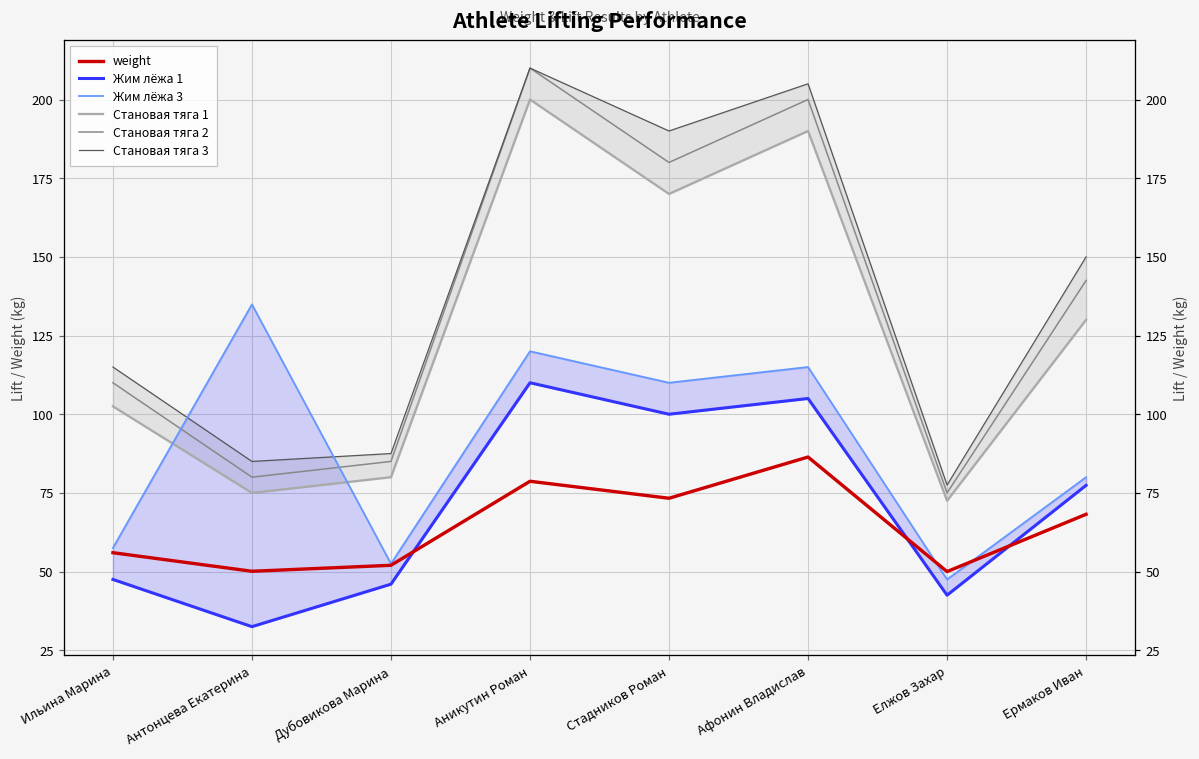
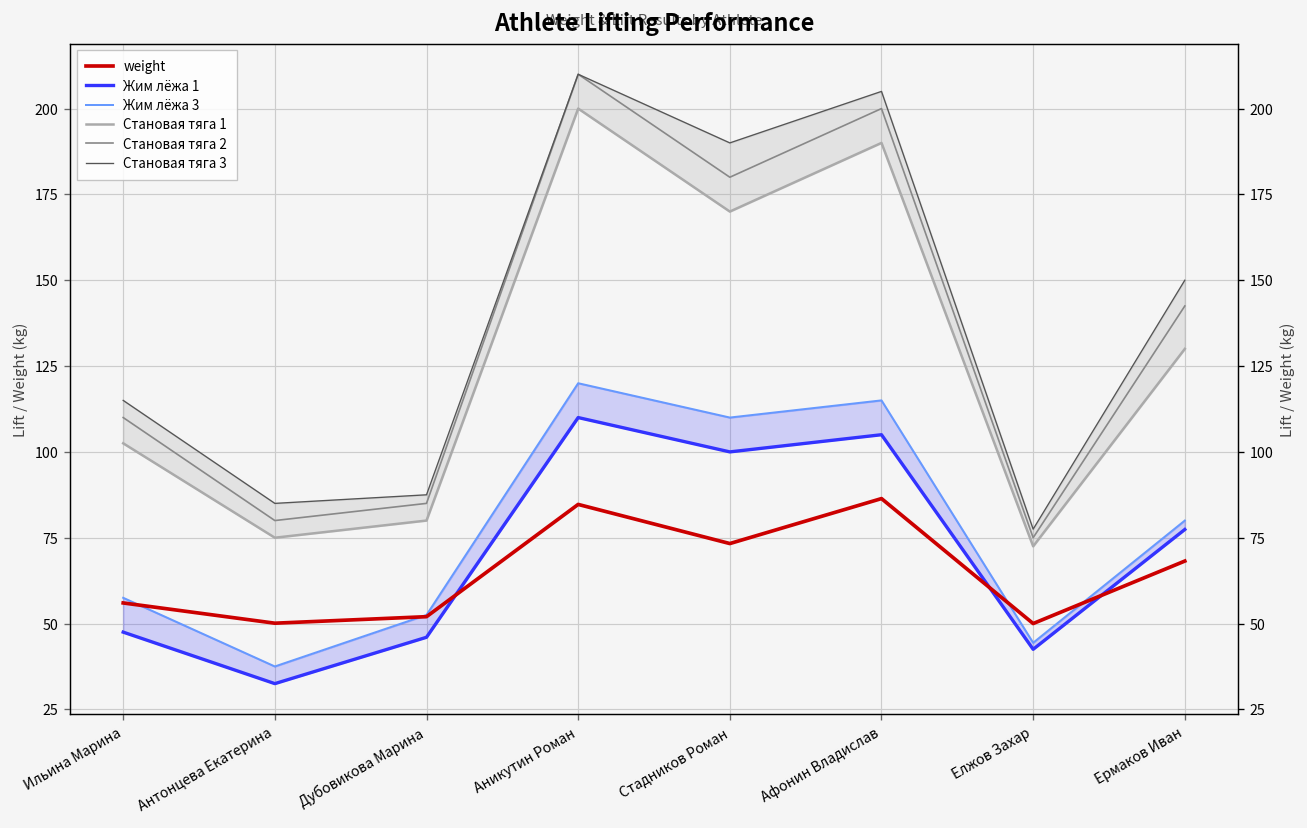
  {
    "weight": {
      "Ильина Марина": 56,
      "Антонцева Екатерина": 50,
-     "Аникутин Роман": 79,
+     "Аникутин Роман": 85,
      "Стадников Роман": 73,
      "Афонин Владислав": 86,
      "Елжов Захар": 50,
      "Ермаков Иван": 68
    },
    "Жим лёжа 1": {
      "Ильина Марина": 48,
      "Антонцева Екатерина": 33,
      "Дубовикова Марина": 46,
      "Аникутин Роман": 110,
      "Стадников Роман": 100,
      "Афонин Владислав": 105,
      "Елжов Захар": 43,
      "Ермаков Иван": 77
    },
    "Жим лёжа 3": {
      "Ильина Марина": 58,
-     "Антонцева Екатерина": 135,
+     "Антонцева Екатерина": 38,
      "Аникутин Роман": 120,
      "Стадников Роман": 110,
      "Афонин Владислав": 115,
-     "Елжов Захар": 48,
+     "Елжов Захар": 44,
      "Ермаков Иван": 80
    },
    "Становая тяга 3": {
      "Ильина Марина": 115,
      "Антонцева Екатерина": 85,
      "Дубовикова Марина": 88,
      "Стадников Роман": 190,
      "Афонин Владислав": 205,
      "Елжов Захар": 78,
      "Ермаков Иван": 150
    }
  }
